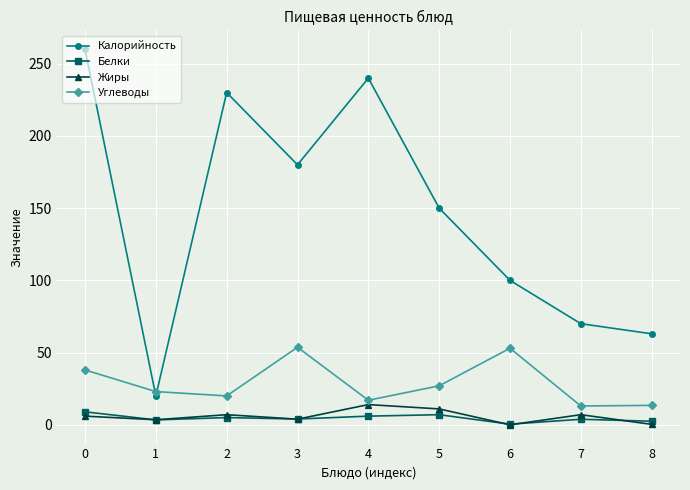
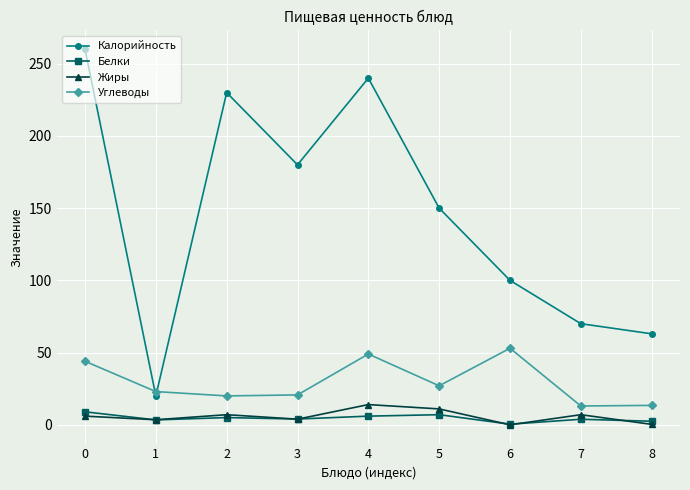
  {
    "Углеводы": {
-     "0": 38,
+     "0": 44,
      "1": 23,
      "2": 20,
-     "3": 54,
-     "4": 17,
+     "3": 21,
+     "4": 49,
      "5": 27,
      "6": 53,
      "7": 13,
      "8": 13
    }
  }
